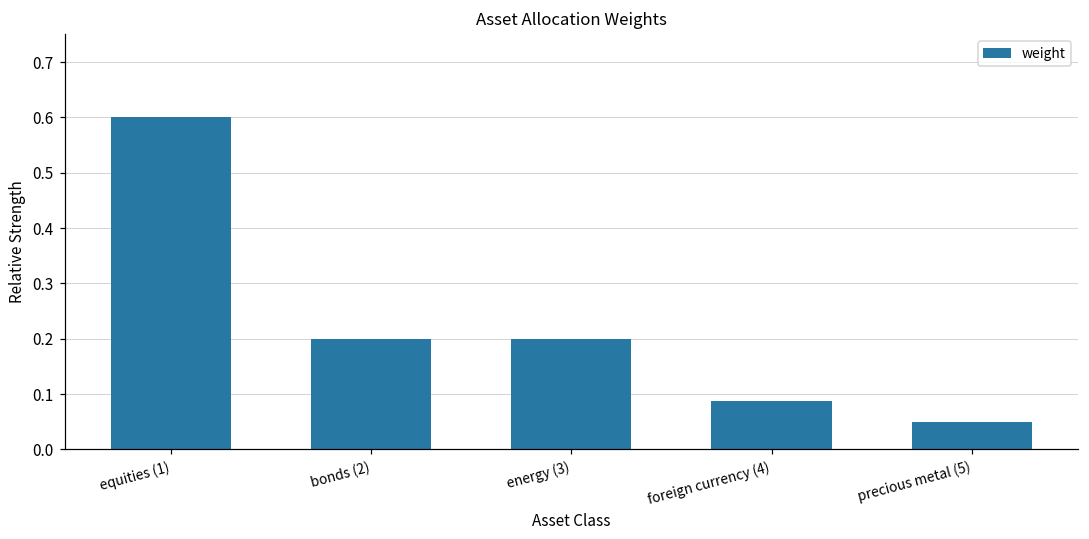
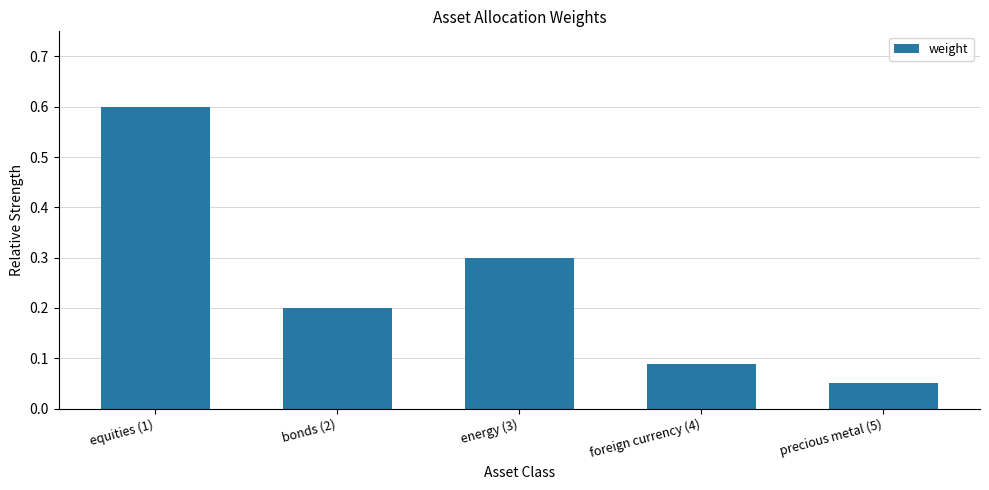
  {
    "equities (1)": 0.6,
    "bonds (2)": 0.2,
-   "energy (3)": 0.2,
+   "energy (3)": 0.3,
    "foreign currency (4)": 0.09,
    "precious metal (5)": 0.05
  }
